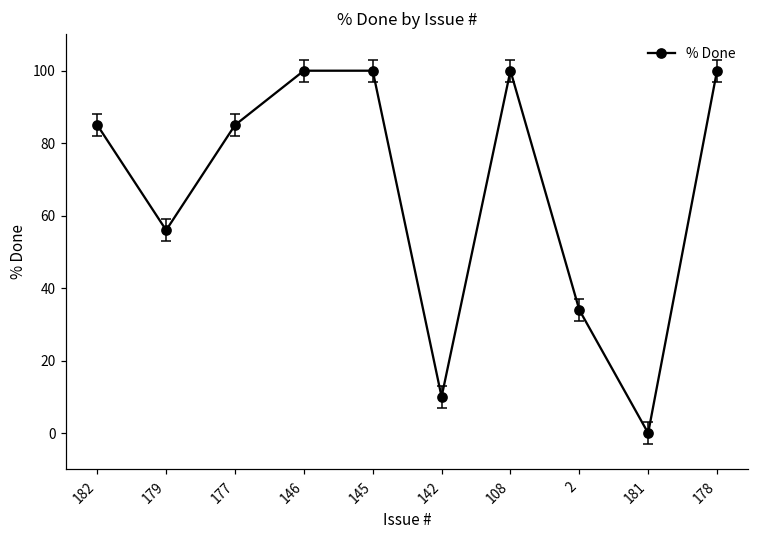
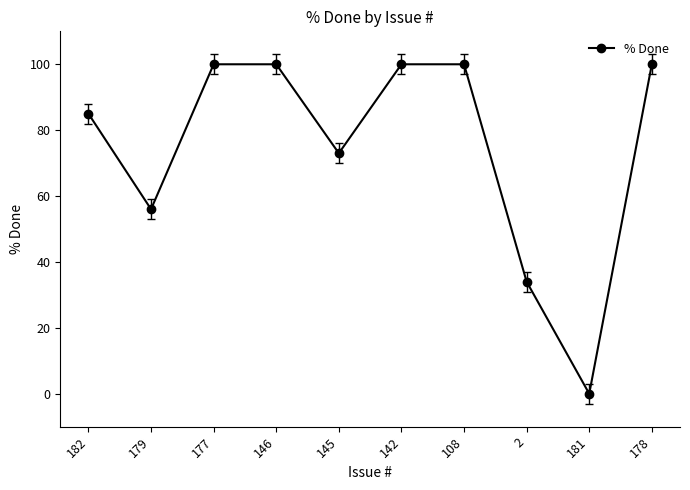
  {
    "% Done": {
      "182": 85,
      "179": 56,
-     "177": 85,
+     "177": 100,
      "146": 100,
-     "145": 100,
-     "142": 10,
+     "145": 73,
+     "142": 100,
      "108": 100,
      "2": 34,
      "181": 0,
      "178": 100
    }
  }
